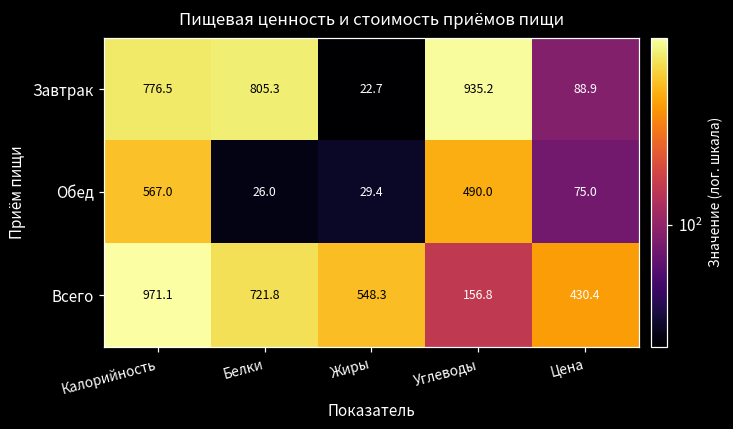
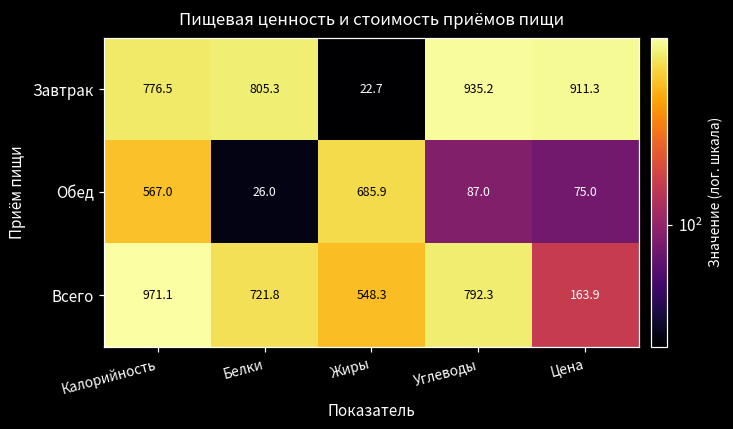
  {
    "Завтрак": {
      "Калорийность": 776.5,
      "Белки": 805.3,
      "Жиры": 22.7,
      "Углеводы": 935.2,
-     "Цена": 88.9
+     "Цена": 911.3
    },
    "Обед": {
      "Калорийность": 567.0,
      "Белки": 26.0,
-     "Жиры": 29.4,
-     "Углеводы": 490.0,
+     "Жиры": 685.9,
+     "Углеводы": 87.0,
      "Цена": 75.0
    },
    "Всего": {
      "Калорийность": 971.1,
      "Белки": 721.8,
      "Жиры": 548.3,
-     "Углеводы": 156.8,
-     "Цена": 430.4
+     "Углеводы": 792.3,
+     "Цена": 163.9
    }
  }
